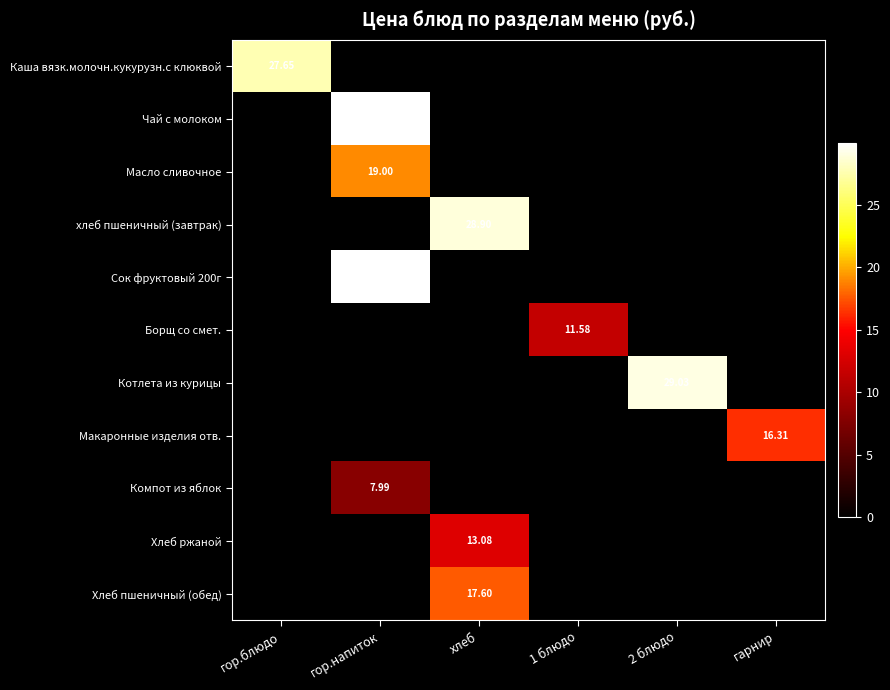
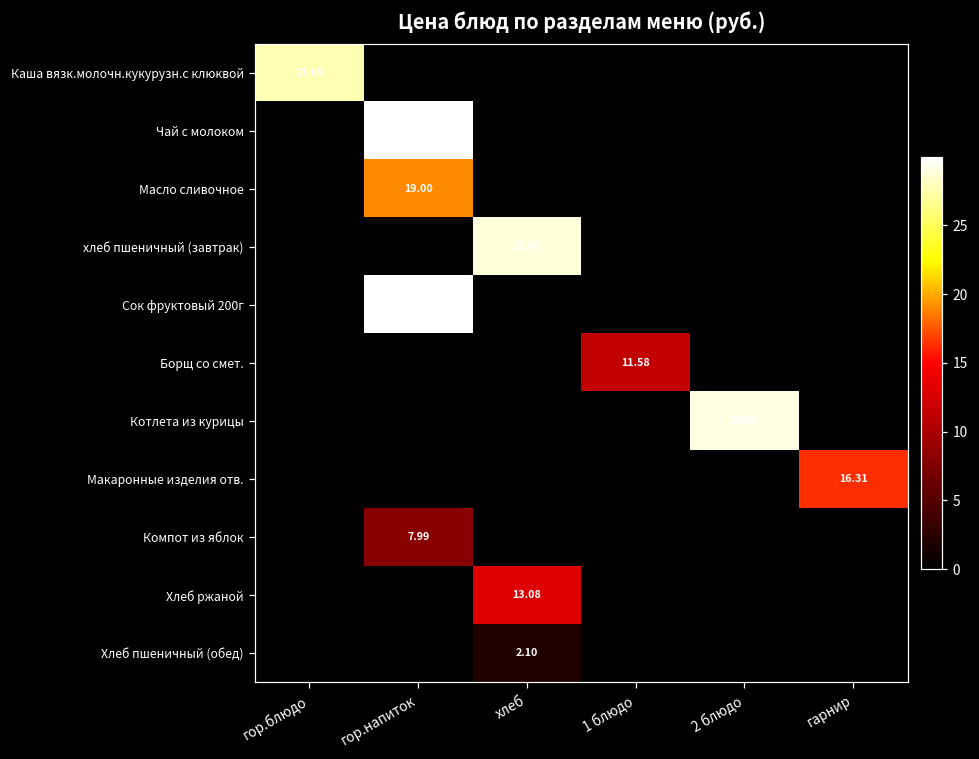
  {
    "Каша вязк.молочн.кукурузн.с клюквой": {
      "гор.блюдо": 27.65
    },
    "Масло сливочное": {
      "гор.напиток": 19.00
    },
    "Борщ со смет.": {
      "1 блюдо": 11.58
    },
    "Макаронные изделия отв.": {
      "гарнир": 16.31
    },
    "Компот из яблок": {
      "гор.напиток": 7.99
    },
    "Хлеб ржаной": {
      "хлеб": 13.08
    },
    "Хлеб пшеничный (обед)": {
-     "хлеб": 17.60
+     "хлеб": 2.10
    }
  }
